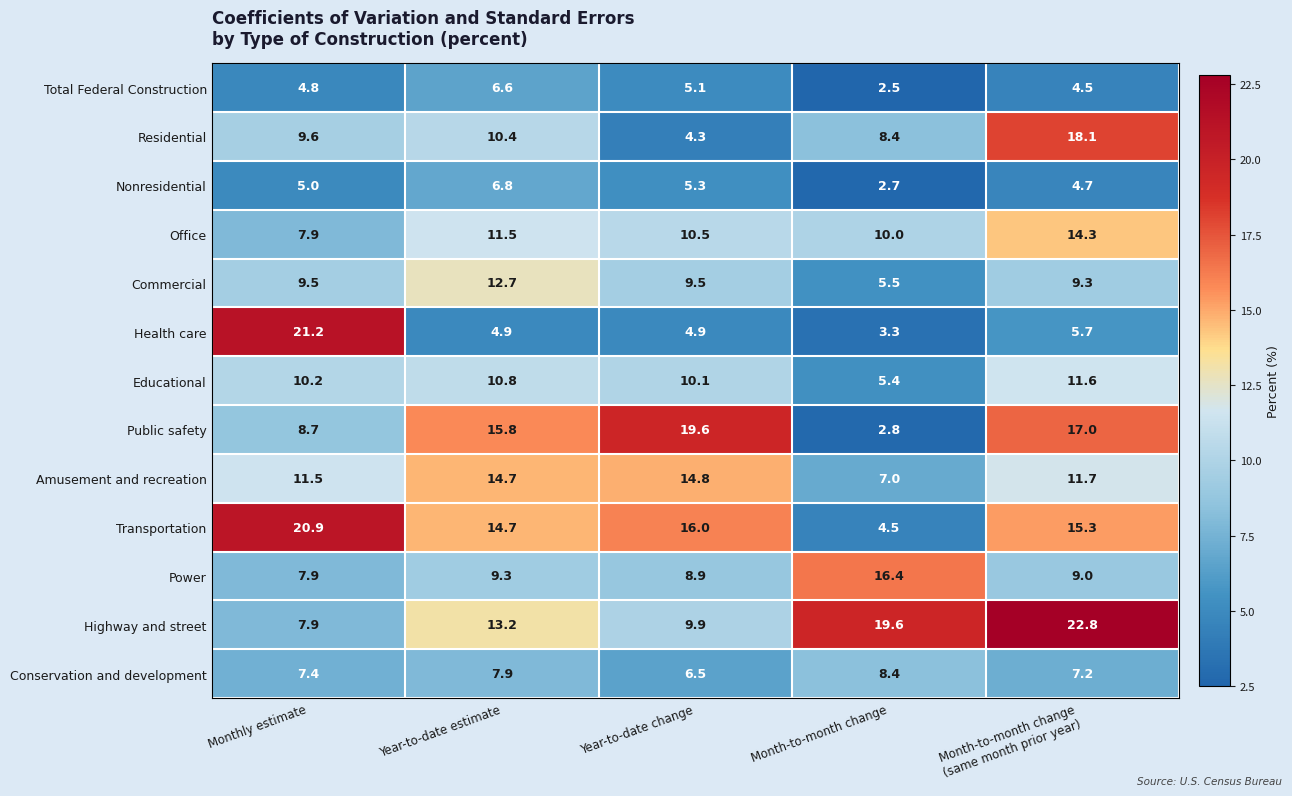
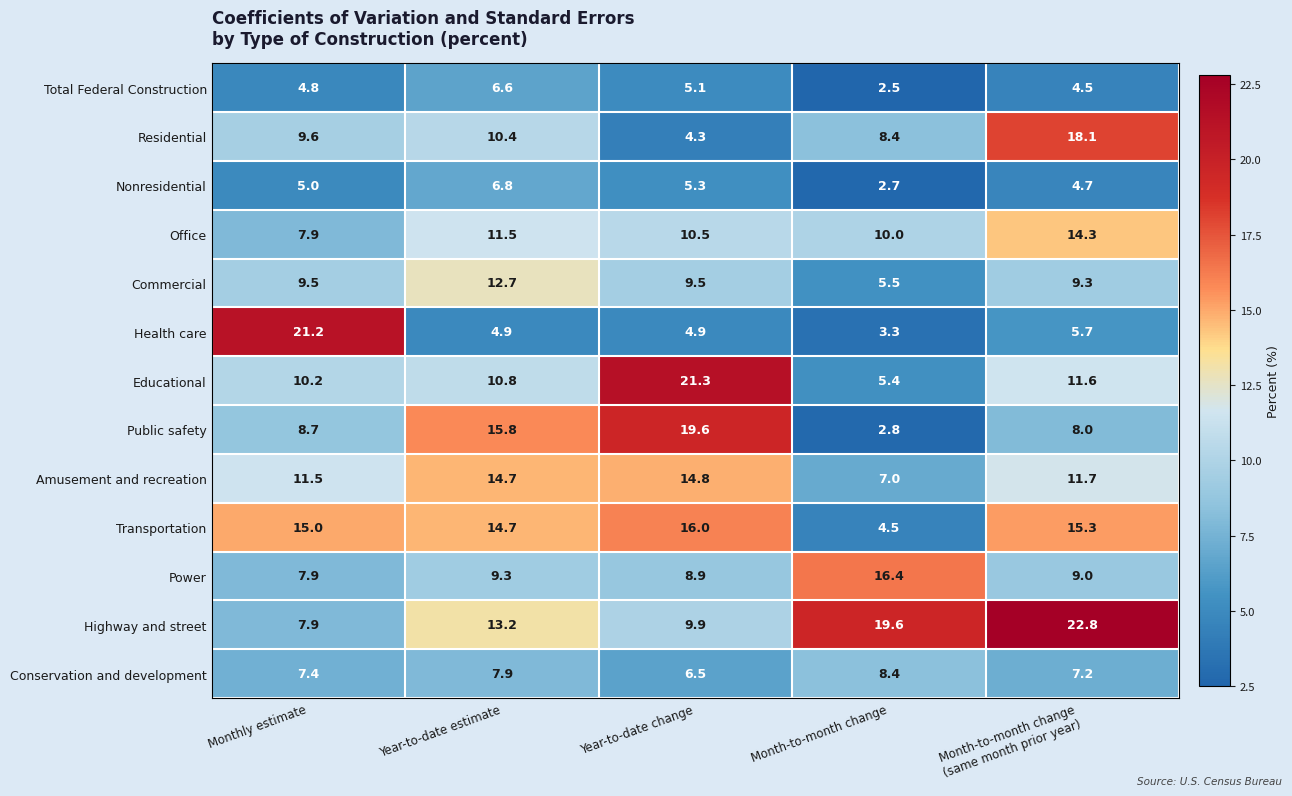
  {
    "Total Federal Construction": {
      "Monthly estimate": 4.8,
      "Year-to-date estimate": 6.6,
      "Year-to-date change": 5.1,
      "Month-to-month change": 2.5,
      "Month-to-month change (same month prior year)": 4.5
    },
    "Residential": {
      "Monthly estimate": 9.6,
      "Year-to-date estimate": 10.4,
      "Year-to-date change": 4.3,
      "Month-to-month change": 8.4,
      "Month-to-month change (same month prior year)": 18.1
    },
    "Nonresidential": {
      "Monthly estimate": 5.0,
      "Year-to-date estimate": 6.8,
      "Year-to-date change": 5.3,
      "Month-to-month change": 2.7,
      "Month-to-month change (same month prior year)": 4.7
    },
    "Office": {
      "Monthly estimate": 7.9,
      "Year-to-date estimate": 11.5,
      "Year-to-date change": 10.5,
      "Month-to-month change": 10.0,
      "Month-to-month change (same month prior year)": 14.3
    },
    "Commercial": {
      "Monthly estimate": 9.5,
      "Year-to-date estimate": 12.7,
      "Year-to-date change": 9.5,
      "Month-to-month change": 5.5,
      "Month-to-month change (same month prior year)": 9.3
    },
    "Health care": {
      "Monthly estimate": 21.2,
      "Year-to-date estimate": 4.9,
      "Year-to-date change": 4.9,
      "Month-to-month change": 3.3,
      "Month-to-month change (same month prior year)": 5.7
    },
    "Educational": {
      "Monthly estimate": 10.2,
      "Year-to-date estimate": 10.8,
-     "Year-to-date change": 10.1,
+     "Year-to-date change": 21.3,
      "Month-to-month change": 5.4,
      "Month-to-month change (same month prior year)": 11.6
    },
    "Public safety": {
      "Monthly estimate": 8.7,
      "Year-to-date estimate": 15.8,
      "Year-to-date change": 19.6,
      "Month-to-month change": 2.8,
-     "Month-to-month change (same month prior year)": 17.0
+     "Month-to-month change (same month prior year)": 8.0
    },
    "Amusement and recreation": {
      "Monthly estimate": 11.5,
      "Year-to-date estimate": 14.7,
      "Year-to-date change": 14.8,
      "Month-to-month change": 7.0,
      "Month-to-month change (same month prior year)": 11.7
    },
    "Transportation": {
-     "Monthly estimate": 20.9,
+     "Monthly estimate": 15.0,
      "Year-to-date estimate": 14.7,
      "Year-to-date change": 16.0,
      "Month-to-month change": 4.5,
      "Month-to-month change (same month prior year)": 15.3
    },
    "Power": {
      "Monthly estimate": 7.9,
      "Year-to-date estimate": 9.3,
      "Year-to-date change": 8.9,
      "Month-to-month change": 16.4,
      "Month-to-month change (same month prior year)": 9.0
    },
    "Highway and street": {
      "Monthly estimate": 7.9,
      "Year-to-date estimate": 13.2,
      "Year-to-date change": 9.9,
      "Month-to-month change": 19.6,
      "Month-to-month change (same month prior year)": 22.8
    },
    "Conservation and development": {
      "Monthly estimate": 7.4,
      "Year-to-date estimate": 7.9,
      "Year-to-date change": 6.5,
      "Month-to-month change": 8.4,
      "Month-to-month change (same month prior year)": 7.2
    }
  }
